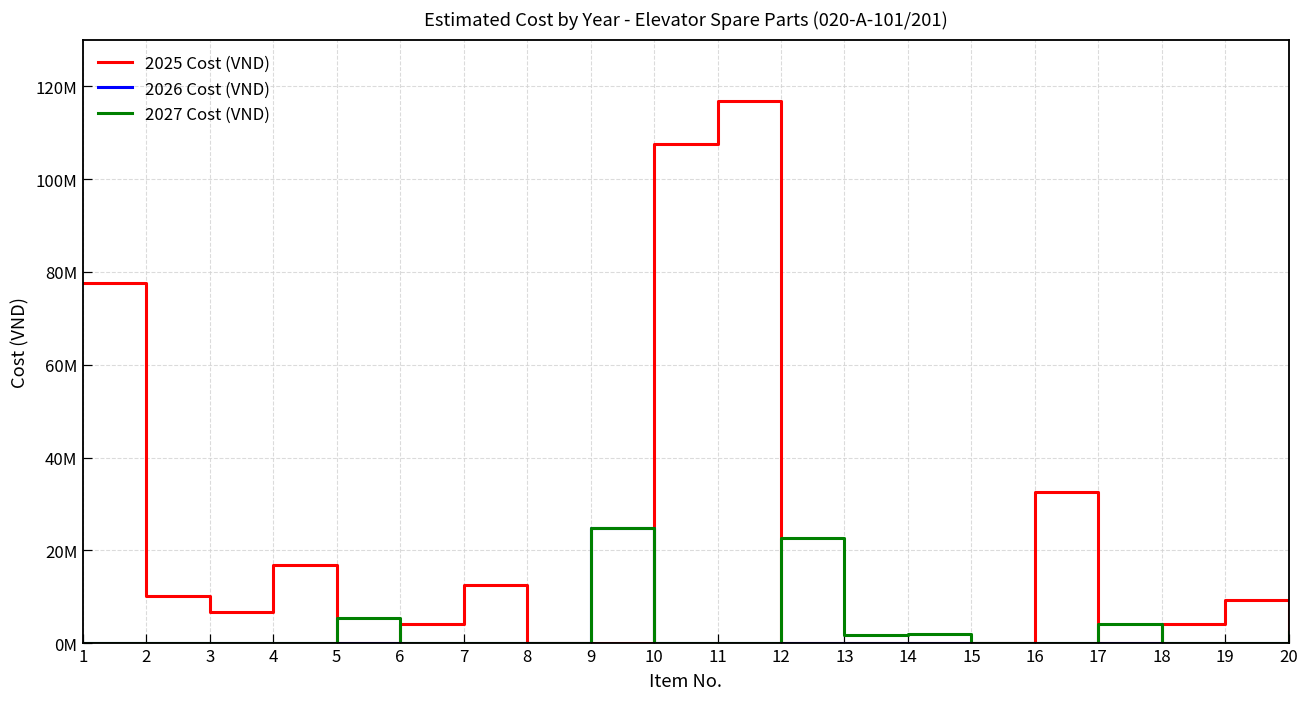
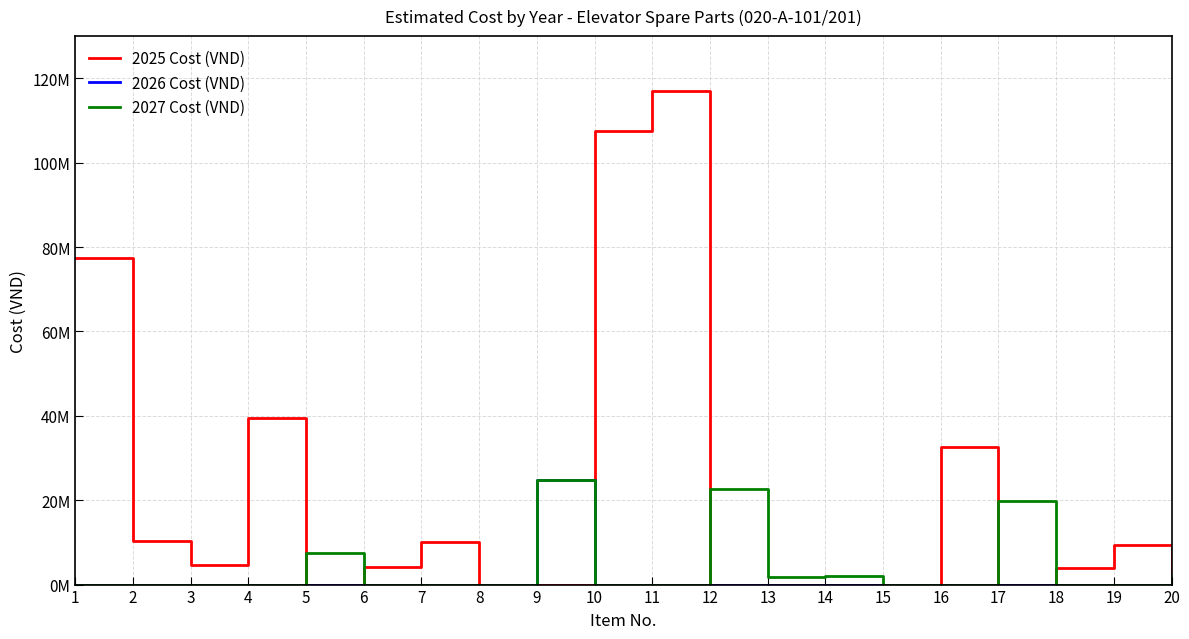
  {
    "2025 Cost (VND)": {
      "1": 78000000,
      "2": 10000000,
-     "3": 7000000,
-     "4": 17000000,
+     "3": 5000000,
+     "4": 39000000,
      "6": 4000000,
-     "7": 12000000,
+     "7": 10000000,
      "9": 0,
      "10": 107000000,
      "11": 117000000,
      "16": 33000000,
      "18": 4000000,
      "19": 9000000
    },
    "2027 Cost (VND)": {
-     "5": 5000000,
+     "5": 7000000,
      "12": 23000000,
      "13": 2000000,
      "14": 2000000,
-     "17": 4000000,
+     "17": 20000000,
      "20": 2000000
    }
  }
